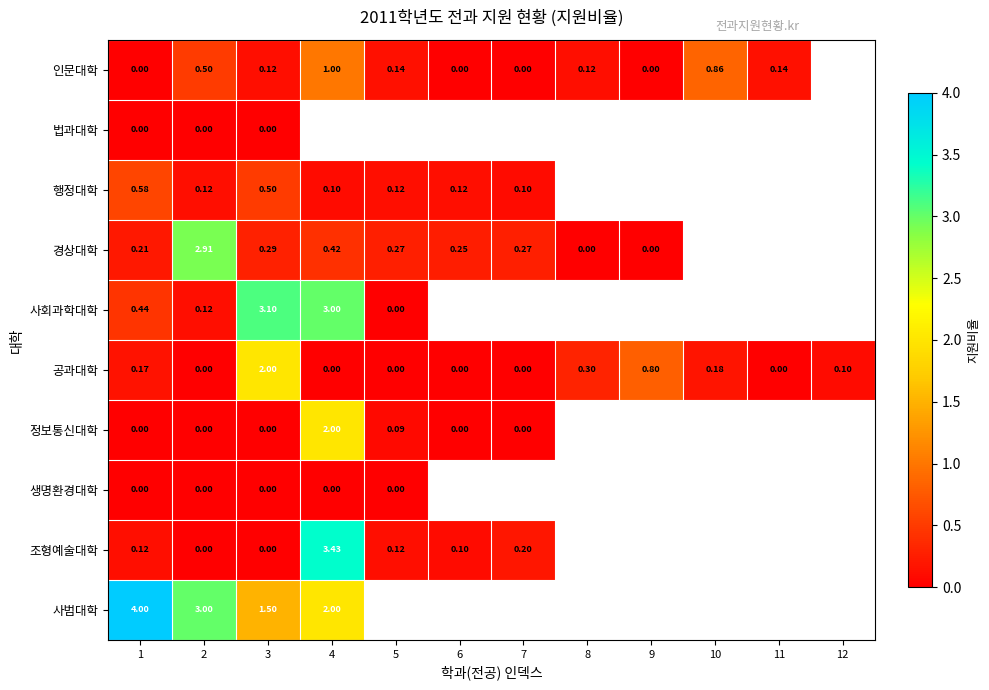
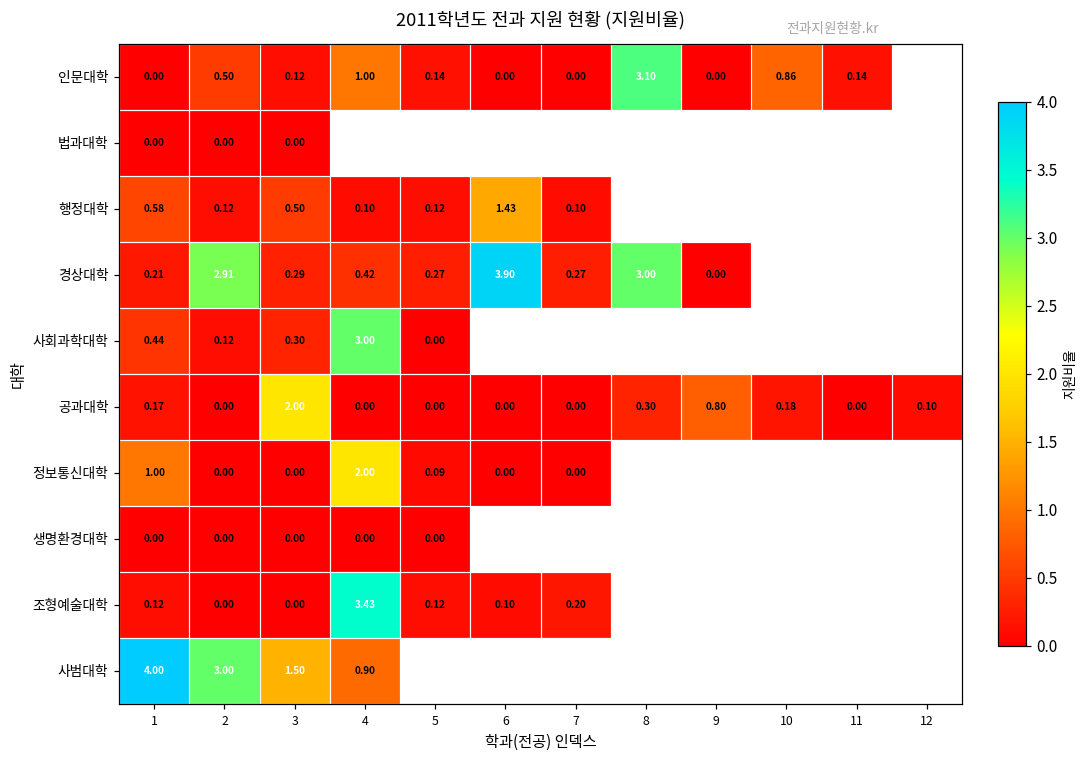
  {
    "인문대학": {
      "1": 0.00,
      "2": 0.50,
      "3": 0.12,
      "4": 1.00,
      "5": 0.14,
      "6": 0.00,
      "7": 0.00,
-     "8": 0.12,
+     "8": 3.10,
      "9": 0.00,
      "10": 0.86,
      "11": 0.14
    },
    "법과대학": {
      "1": 0.00,
      "2": 0.00,
      "3": 0.00
    },
    "행정대학": {
      "1": 0.58,
      "2": 0.12,
      "3": 0.50,
      "4": 0.10,
      "5": 0.12,
-     "6": 0.12,
+     "6": 1.43,
      "7": 0.10
    },
    "경상대학": {
      "1": 0.21,
      "2": 2.91,
      "3": 0.29,
      "4": 0.42,
      "5": 0.27,
-     "6": 0.25,
+     "6": 3.90,
      "7": 0.27,
-     "8": 0.00,
+     "8": 3.00,
      "9": 0.00
    },
    "사회과학대학": {
      "1": 0.44,
      "2": 0.12,
-     "3": 3.10,
+     "3": 0.30,
      "4": 3.00,
      "5": 0.00
    },
    "공과대학": {
      "1": 0.17,
      "2": 0.00,
      "3": 2.00,
      "4": 0.00,
      "5": 0.00,
      "6": 0.00,
      "7": 0.00,
      "8": 0.30,
      "9": 0.80,
      "10": 0.18,
      "11": 0.00,
      "12": 0.10
    },
    "정보통신대학": {
-     "1": 0.00,
+     "1": 1.00,
      "2": 0.00,
      "3": 0.00,
      "4": 2.00,
      "5": 0.09,
      "6": 0.00,
      "7": 0.00
    },
    "생명환경대학": {
      "1": 0.00,
      "2": 0.00,
      "3": 0.00,
      "4": 0.00,
      "5": 0.00
    },
    "조형예술대학": {
      "1": 0.12,
      "2": 0.00,
      "3": 0.00,
      "4": 3.43,
      "5": 0.12,
      "6": 0.10,
      "7": 0.20
    },
    "사범대학": {
      "1": 4.00,
      "2": 3.00,
      "3": 1.50,
-     "4": 2.00
+     "4": 0.90
    }
  }
